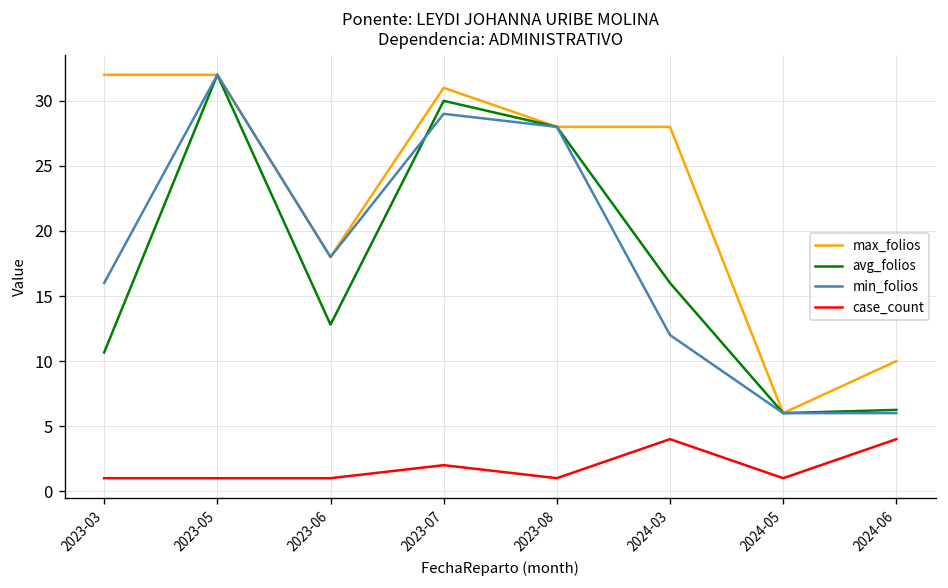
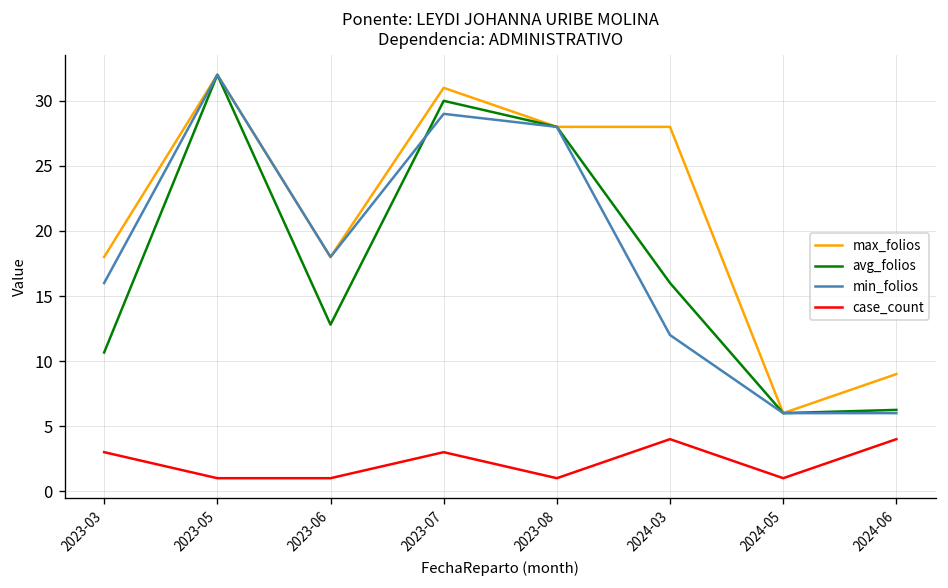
  {
    "max_folios": {
-     "2023-03": 32,
+     "2023-03": 18,
      "2023-07": 31,
      "2024-03": 28,
-     "2024-06": 10
+     "2024-06": 9
    },
    "avg_folios": {
      "2023-03": 10.7,
      "2023-06": 13,
      "2023-07": 30,
      "2024-03": 16,
      "2024-06": 6.3
    },
    "min_folios": {
      "2023-03": 16,
      "2023-07": 29,
      "2024-03": 12,
      "2024-06": 6
    },
    "case_count": {
-     "2023-03": 1,
+     "2023-03": 3,
      "2023-05": 1,
      "2023-06": 1,
-     "2023-07": 2,
+     "2023-07": 3,
      "2023-08": 1,
      "2024-03": 4,
      "2024-05": 1,
      "2024-06": 4
    }
  }
